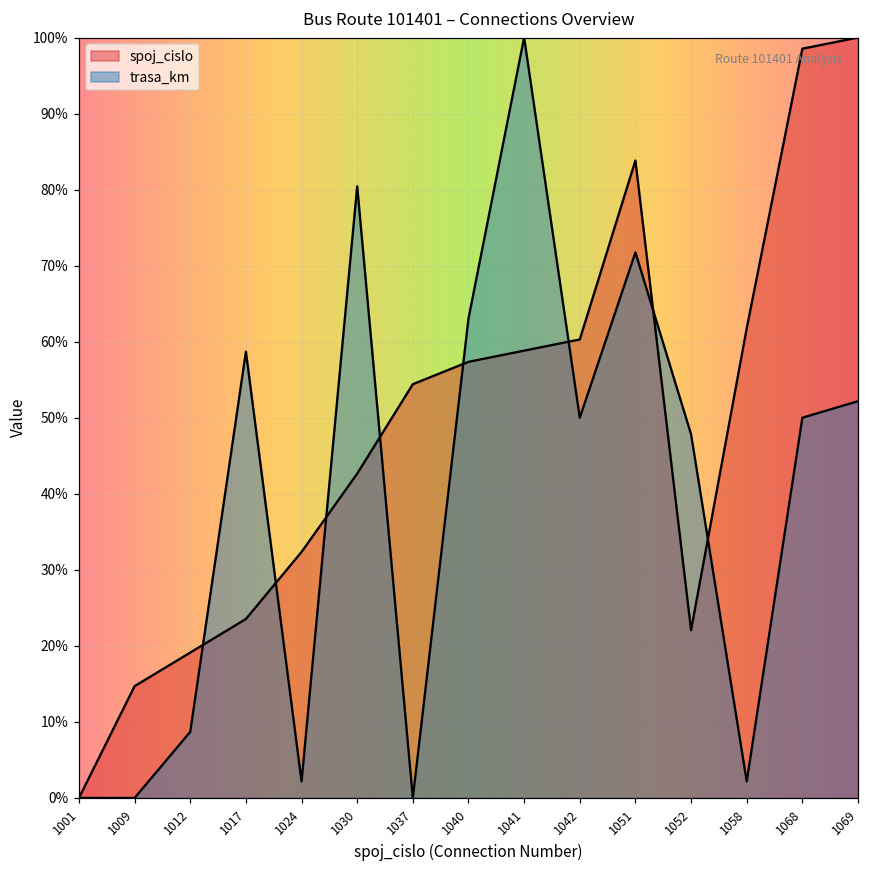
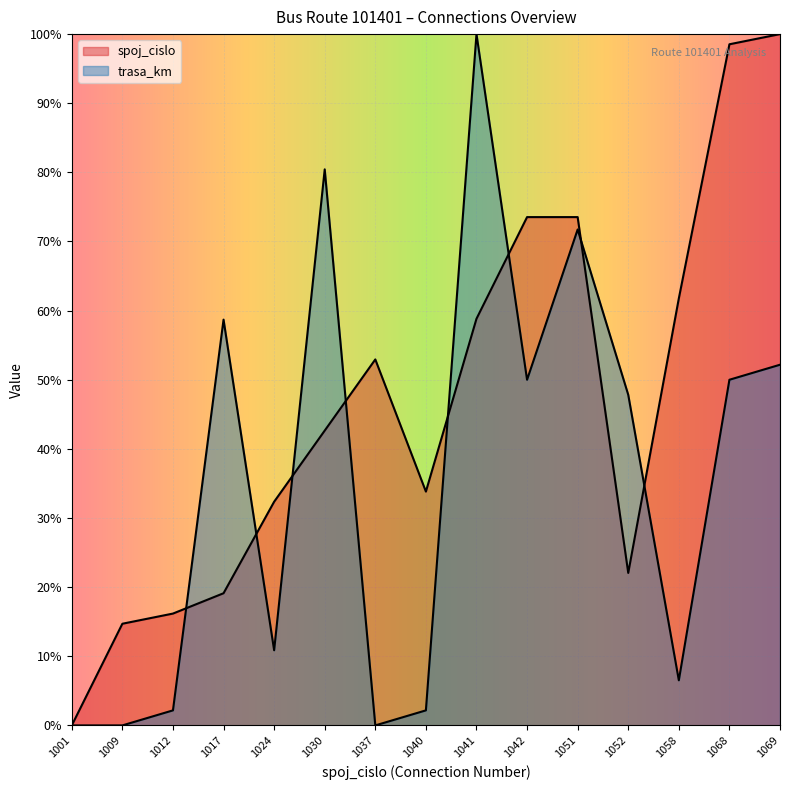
  {
    "spoj_cislo": {
      "1009": "15%",
-     "1012": "19%",
-     "1017": "24%",
+     "1012": "16%",
+     "1017": "19%",
      "1024": "32%",
      "1030": "43%",
-     "1037": "54%",
-     "1040": "57%",
+     "1037": "53%",
+     "1040": "34%",
      "1041": "59%",
-     "1042": "60%",
-     "1051": "84%",
+     "1042": "74%",
+     "1051": "74%",
      "1052": "22%",
      "1058": "62%",
      "1069": "100%"
    },
    "trasa_km": {
      "1009": "0%",
-     "1012": "9%",
+     "1012": "2%",
      "1017": "59%",
-     "1024": "2%",
+     "1024": "11%",
      "1030": "80%",
      "1037": "0%",
-     "1040": "63%",
+     "1040": "2%",
      "1041": "100%",
      "1042": "50%",
      "1051": "72%",
      "1052": "48%",
-     "1058": "2%",
+     "1058": "7%",
      "1068": "50%",
      "1069": "52%"
    }
  }
